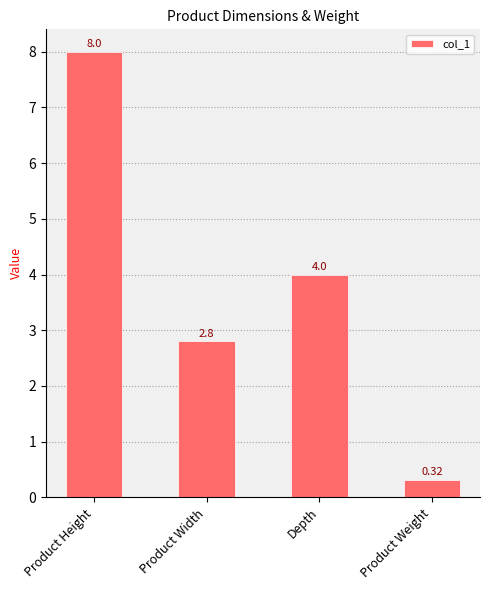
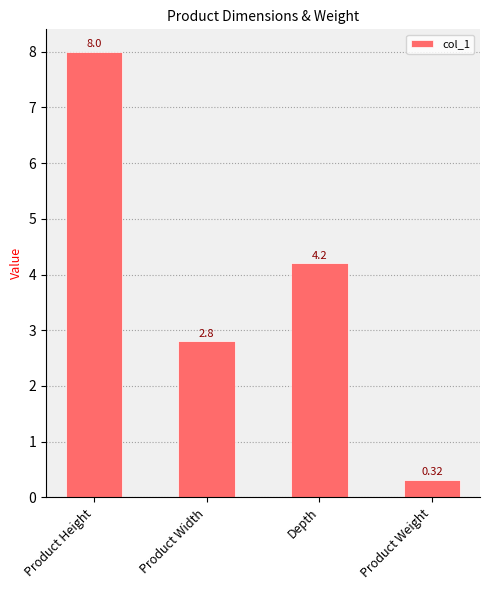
  {
    "Product Height": 8.0,
    "Product Width": 2.8,
-   "Depth": 4.0,
+   "Depth": 4.2,
    "Product Weight": 0.32
  }
